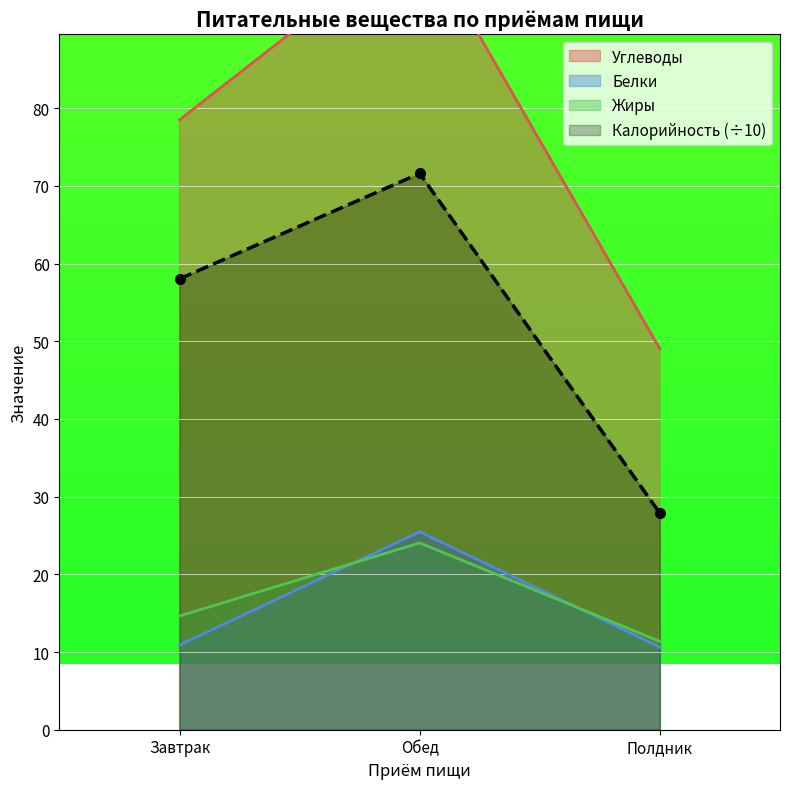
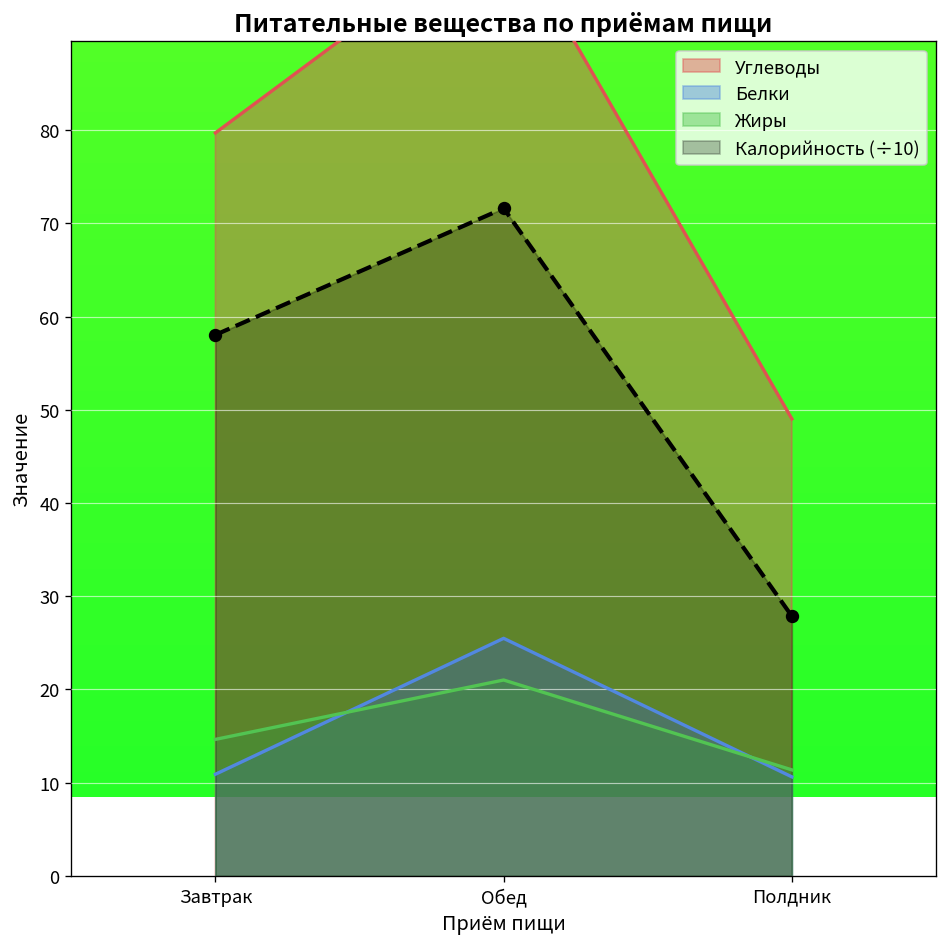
  {
    "Углеводы": {
-     "Завтрак": 79,
+     "Завтрак": 80,
      "Полдник": 49
    },
    "Белки": {
      "Завтрак": 11,
      "Обед": 25,
      "Полдник": 11
    },
    "Жиры": {
      "Завтрак": 15,
-     "Обед": 24,
+     "Обед": 21,
      "Полдник": 11
    },
    "Калорийность (÷10)": {
      "Завтрак": 58,
      "Обед": 72,
      "Полдник": 28
    }
  }
